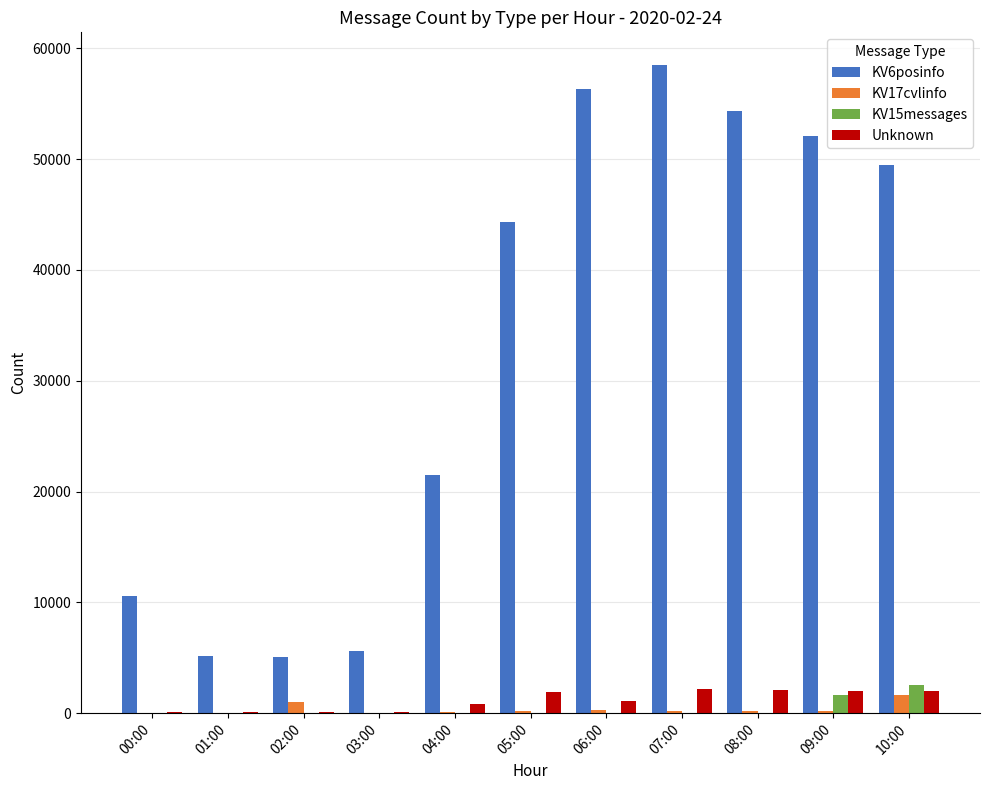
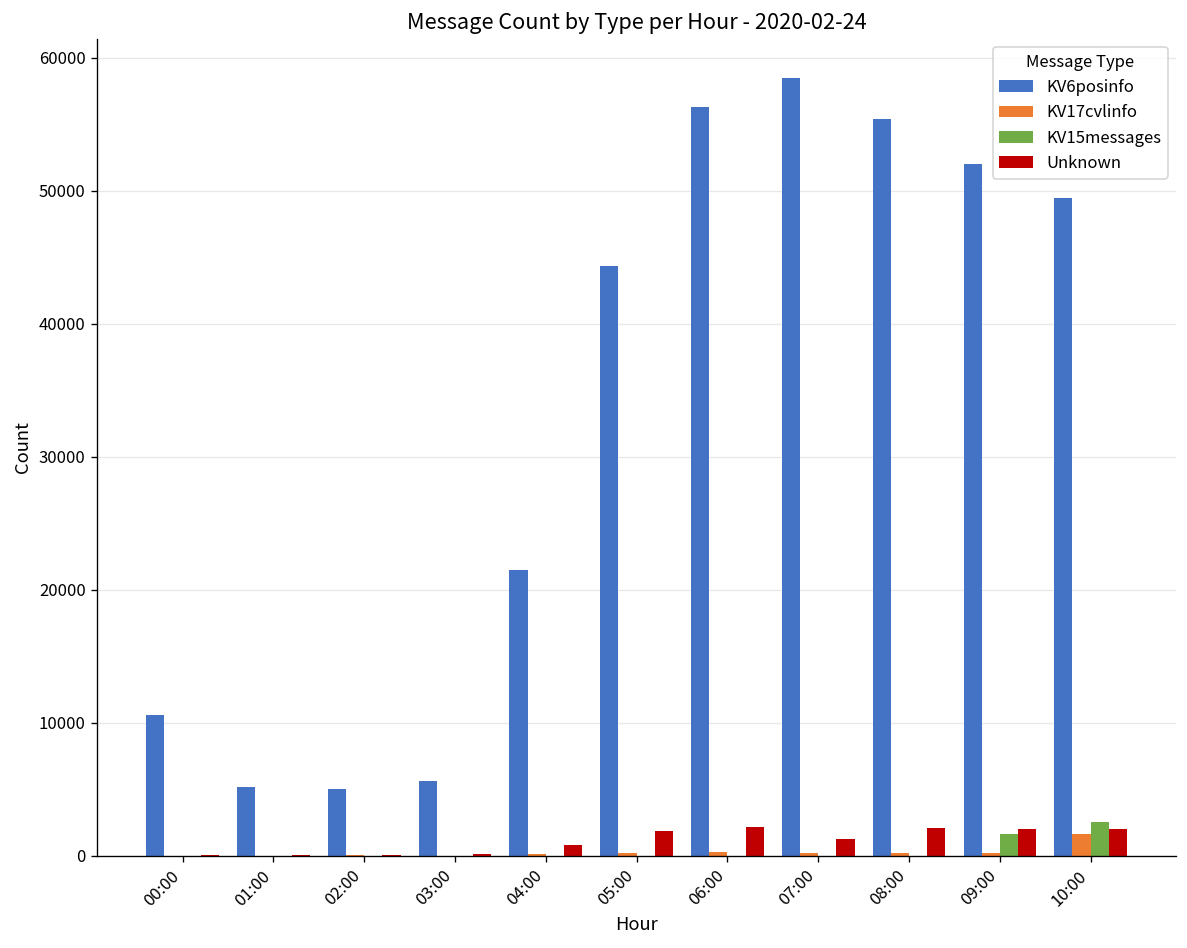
  {
    "KV6posinfo": {
      "00:00": 10600,
      "01:00": 5200,
      "02:00": 5000,
      "03:00": 5600,
      "04:00": 21500,
      "05:00": 44300,
      "06:00": 56300,
      "07:00": 58500,
-     "08:00": 54400,
+     "08:00": 55400,
      "09:00": 52100,
      "10:00": 49500
    },
    "KV17cvlinfo": {
      "00:00": 0,
      "01:00": 0,
-     "02:00": 1000,
+     "02:00": 0,
      "06:00": 300,
      "10:00": 1700
    },
    "KV15messages": {
      "00:00": 0,
      "01:00": 0,
      "02:00": 0,
      "03:00": 0,
      "09:00": 1600,
      "10:00": 2500
    },
    "Unknown": {
      "04:00": 800,
      "05:00": 1900,
-     "06:00": 1100,
-     "07:00": 2200,
+     "06:00": 2200,
+     "07:00": 1300,
      "08:00": 2100,
      "09:00": 2000,
      "10:00": 2000
    }
  }
